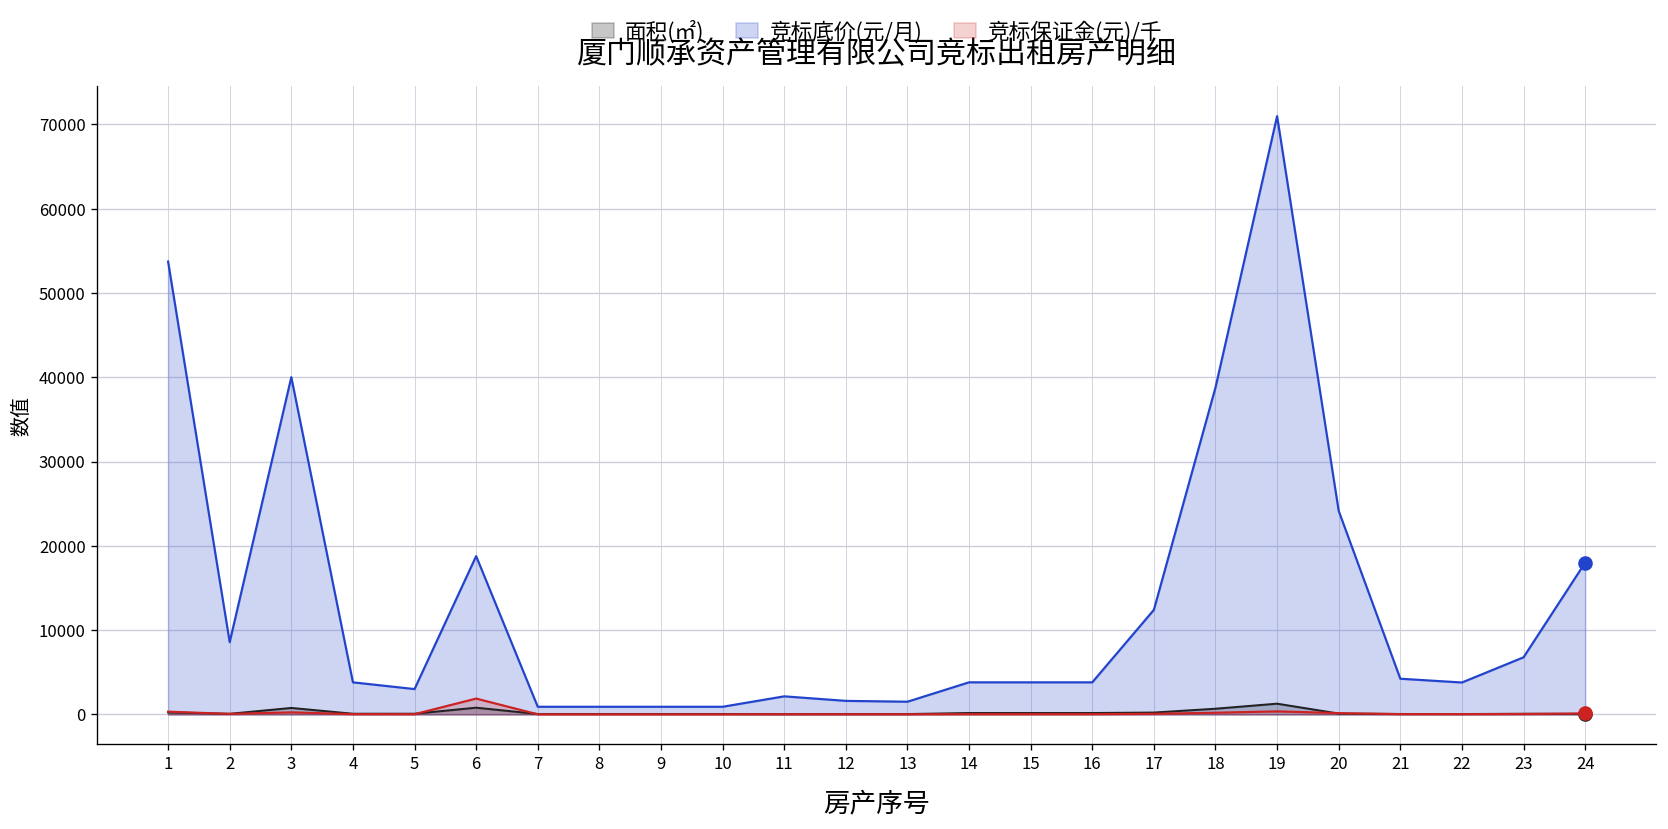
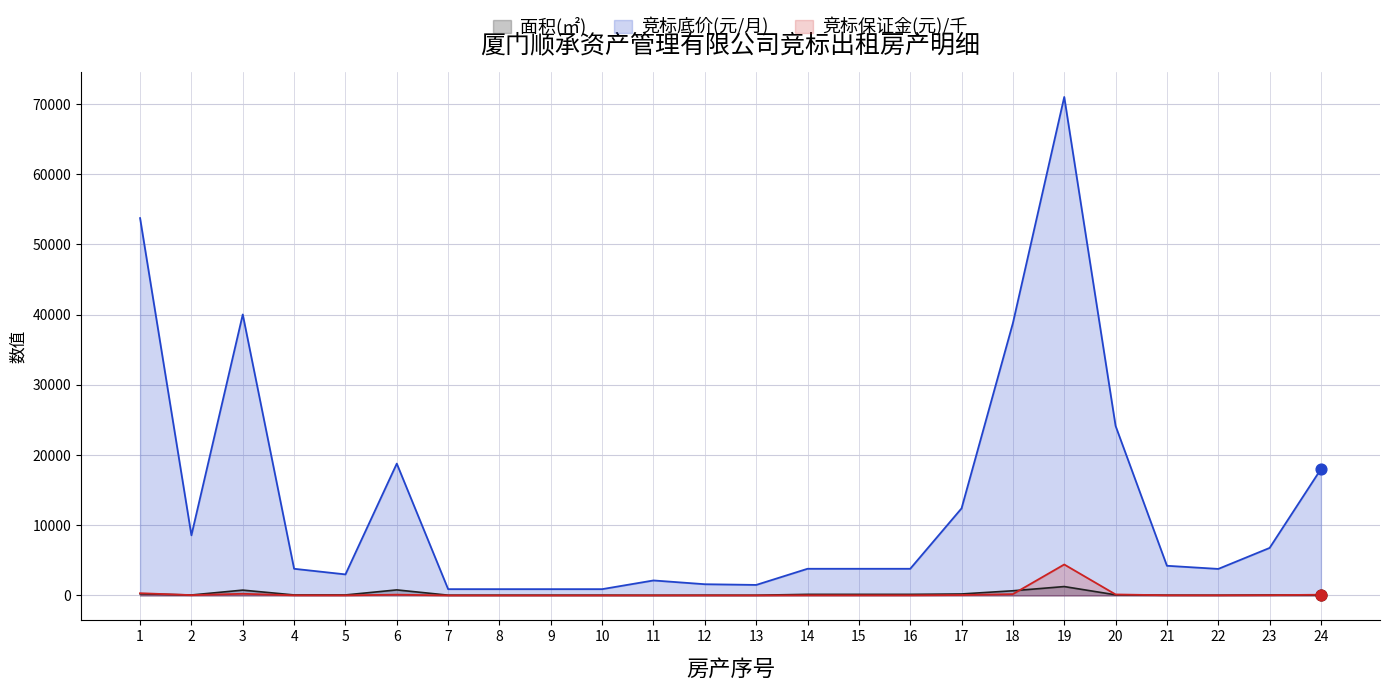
  {
    "竞标保证金(元)/千": {
      "3": 0,
-     "6": 2000,
+     "6": 0,
      "18": 0,
-     "19": 0
+     "19": 4000
    }
  }
